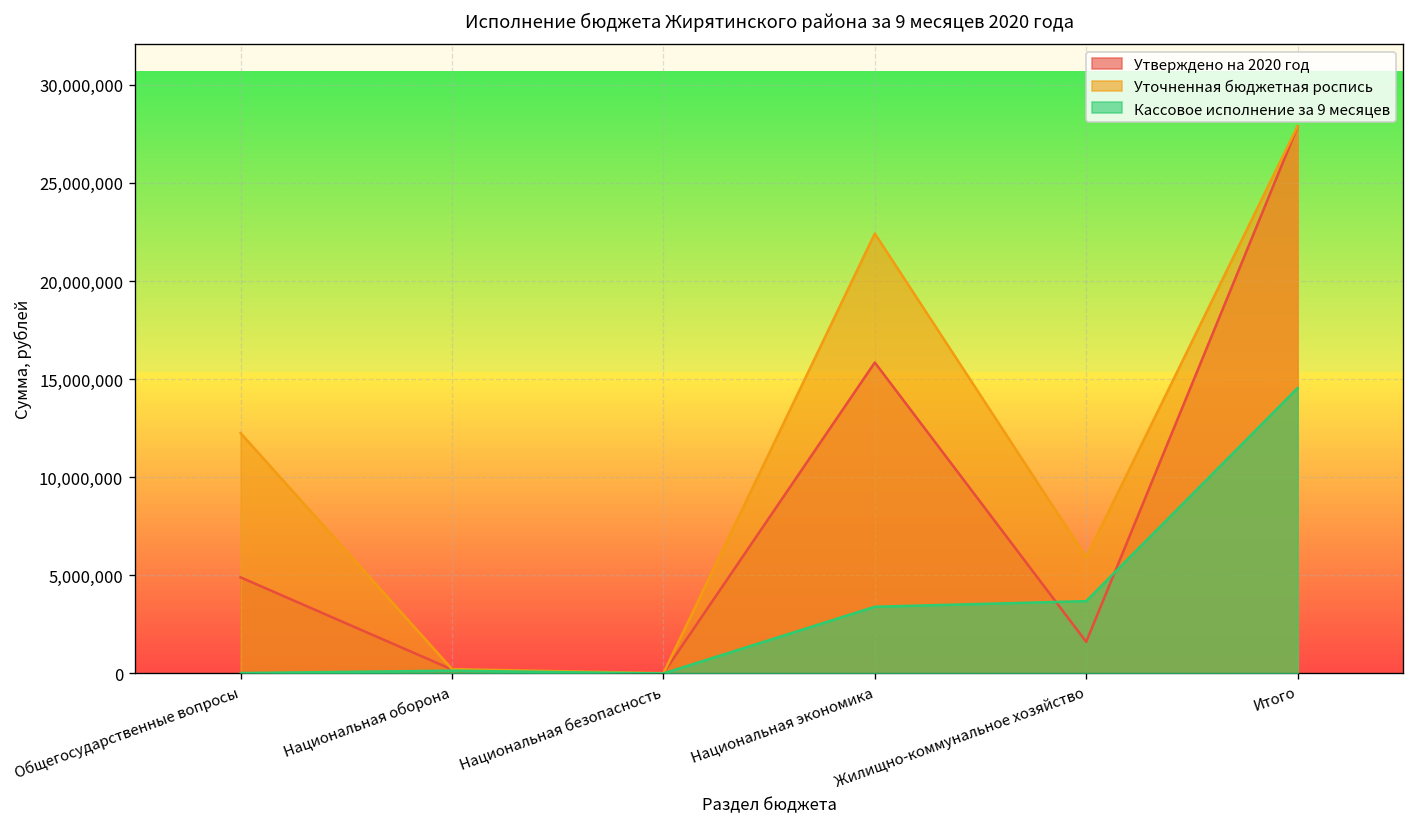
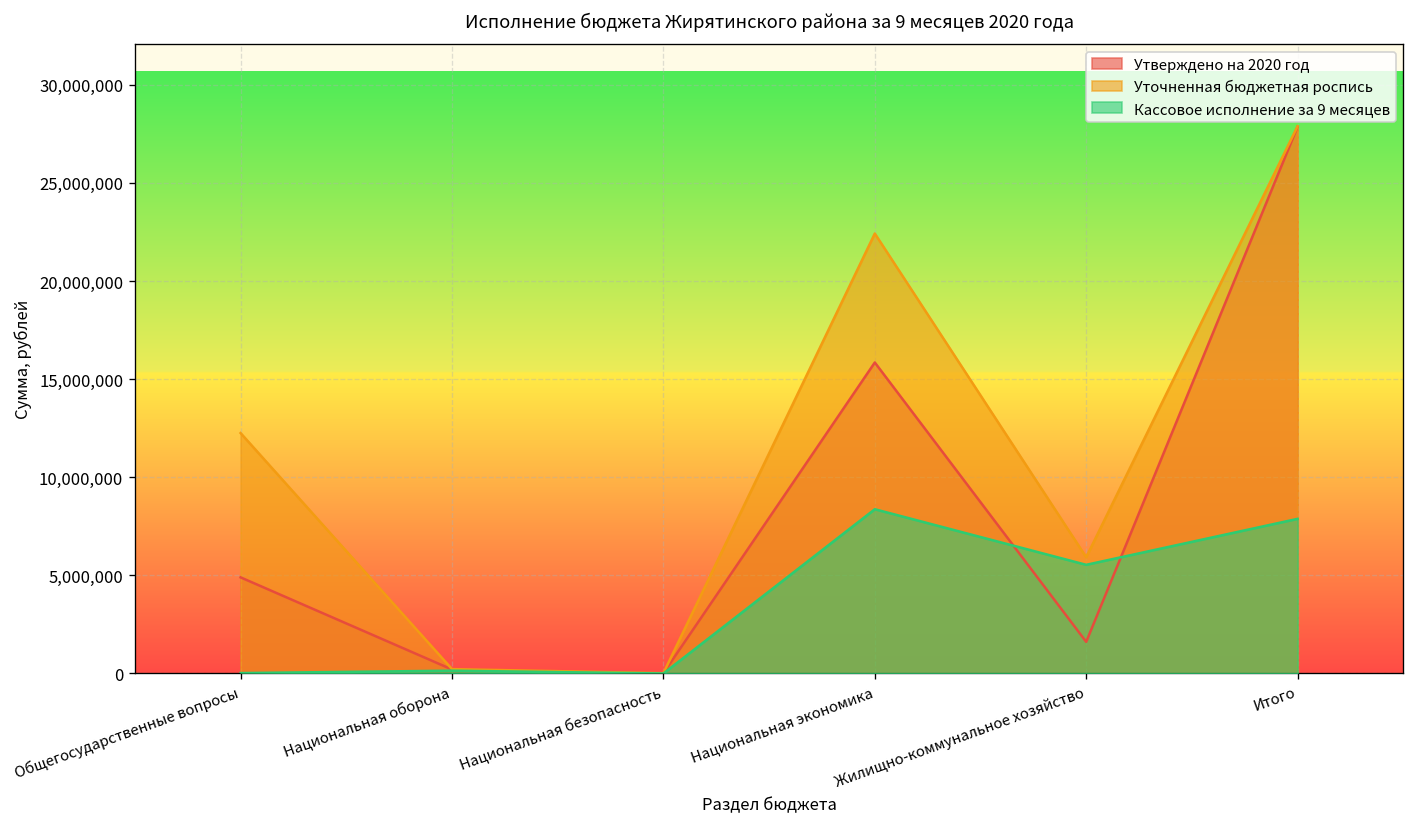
  {
    "Утверждено на 2020 год": {
      "Общегосударственные вопросы": "4,900,000",
      "Национальная экономика": "15,800,000",
      "Жилищно-коммунальное хозяйство": "1,600,000"
    },
    "Уточненная бюджетная роспись": {
      "Общегосударственные вопросы": "12,300,000",
      "Национальная экономика": "22,400,000",
      "Жилищно-коммунальное хозяйство": "5,900,000"
    },
    "Кассовое исполнение за 9 месяцев": {
      "Общегосударственные вопросы": "0",
-     "Национальная экономика": "3,400,000",
-     "Жилищно-коммунальное хозяйство": "3,700,000",
-     "Итого": "14,500,000"
+     "Национальная экономика": "8,400,000",
+     "Жилищно-коммунальное хозяйство": "5,500,000",
+     "Итого": "7,900,000"
    }
  }
